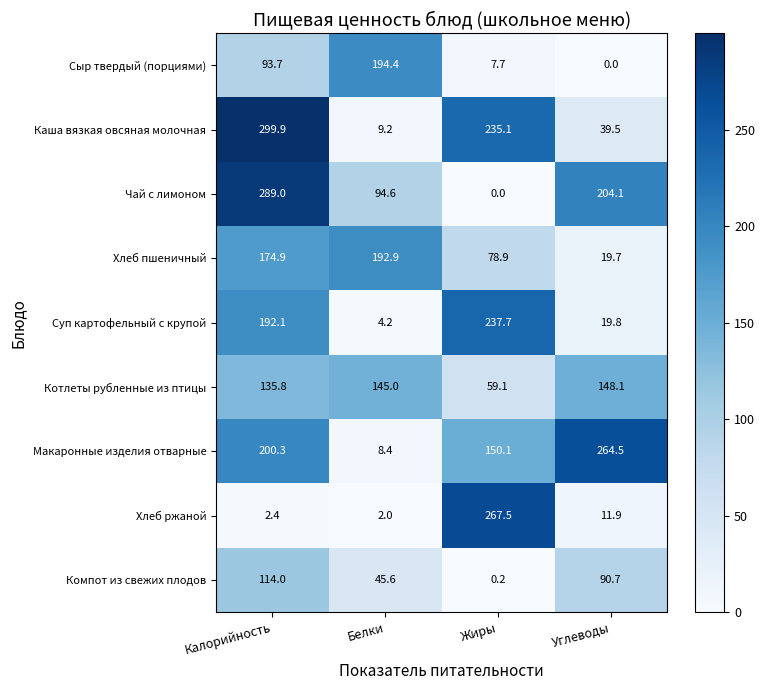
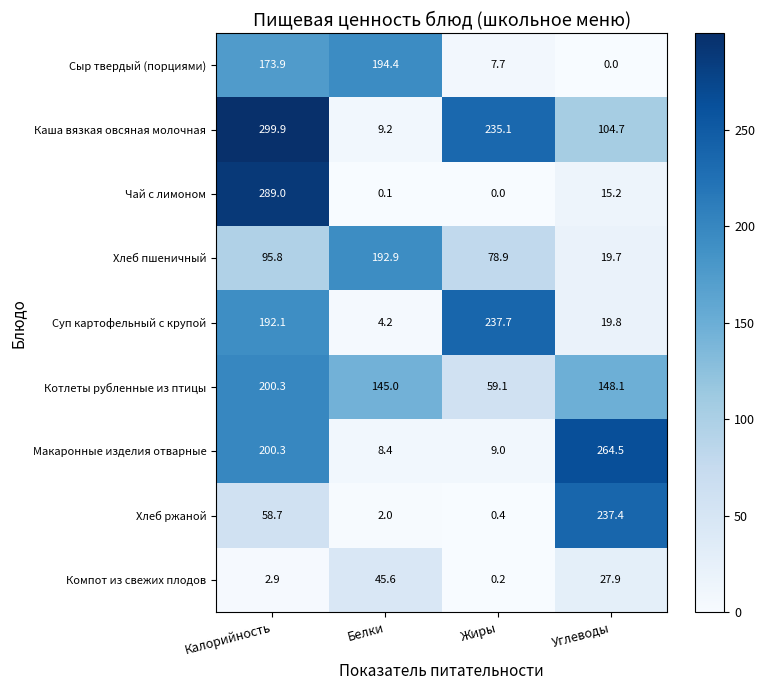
  {
    "Сыр твердый (порциями)": {
-     "Калорийность": 93.7,
+     "Калорийность": 173.9,
      "Белки": 194.4,
      "Жиры": 7.7,
      "Углеводы": 0.0
    },
    "Каша вязкая овсяная молочная": {
      "Калорийность": 299.9,
      "Белки": 9.2,
      "Жиры": 235.1,
-     "Углеводы": 39.5
+     "Углеводы": 104.7
    },
    "Чай с лимоном": {
      "Калорийность": 289.0,
-     "Белки": 94.6,
+     "Белки": 0.1,
      "Жиры": 0.0,
-     "Углеводы": 204.1
+     "Углеводы": 15.2
    },
    "Хлеб пшеничный": {
-     "Калорийность": 174.9,
+     "Калорийность": 95.8,
      "Белки": 192.9,
      "Жиры": 78.9,
      "Углеводы": 19.7
    },
    "Суп картофельный с крупой": {
      "Калорийность": 192.1,
      "Белки": 4.2,
      "Жиры": 237.7,
      "Углеводы": 19.8
    },
    "Котлеты рубленные из птицы": {
-     "Калорийность": 135.8,
+     "Калорийность": 200.3,
      "Белки": 145.0,
      "Жиры": 59.1,
      "Углеводы": 148.1
    },
    "Макаронные изделия отварные": {
      "Калорийность": 200.3,
      "Белки": 8.4,
-     "Жиры": 150.1,
+     "Жиры": 9.0,
      "Углеводы": 264.5
    },
    "Хлеб ржаной": {
-     "Калорийность": 2.4,
+     "Калорийность": 58.7,
      "Белки": 2.0,
-     "Жиры": 267.5,
-     "Углеводы": 11.9
+     "Жиры": 0.4,
+     "Углеводы": 237.4
    },
    "Компот из свежих плодов": {
-     "Калорийность": 114.0,
+     "Калорийность": 2.9,
      "Белки": 45.6,
      "Жиры": 0.2,
-     "Углеводы": 90.7
+     "Углеводы": 27.9
    }
  }
